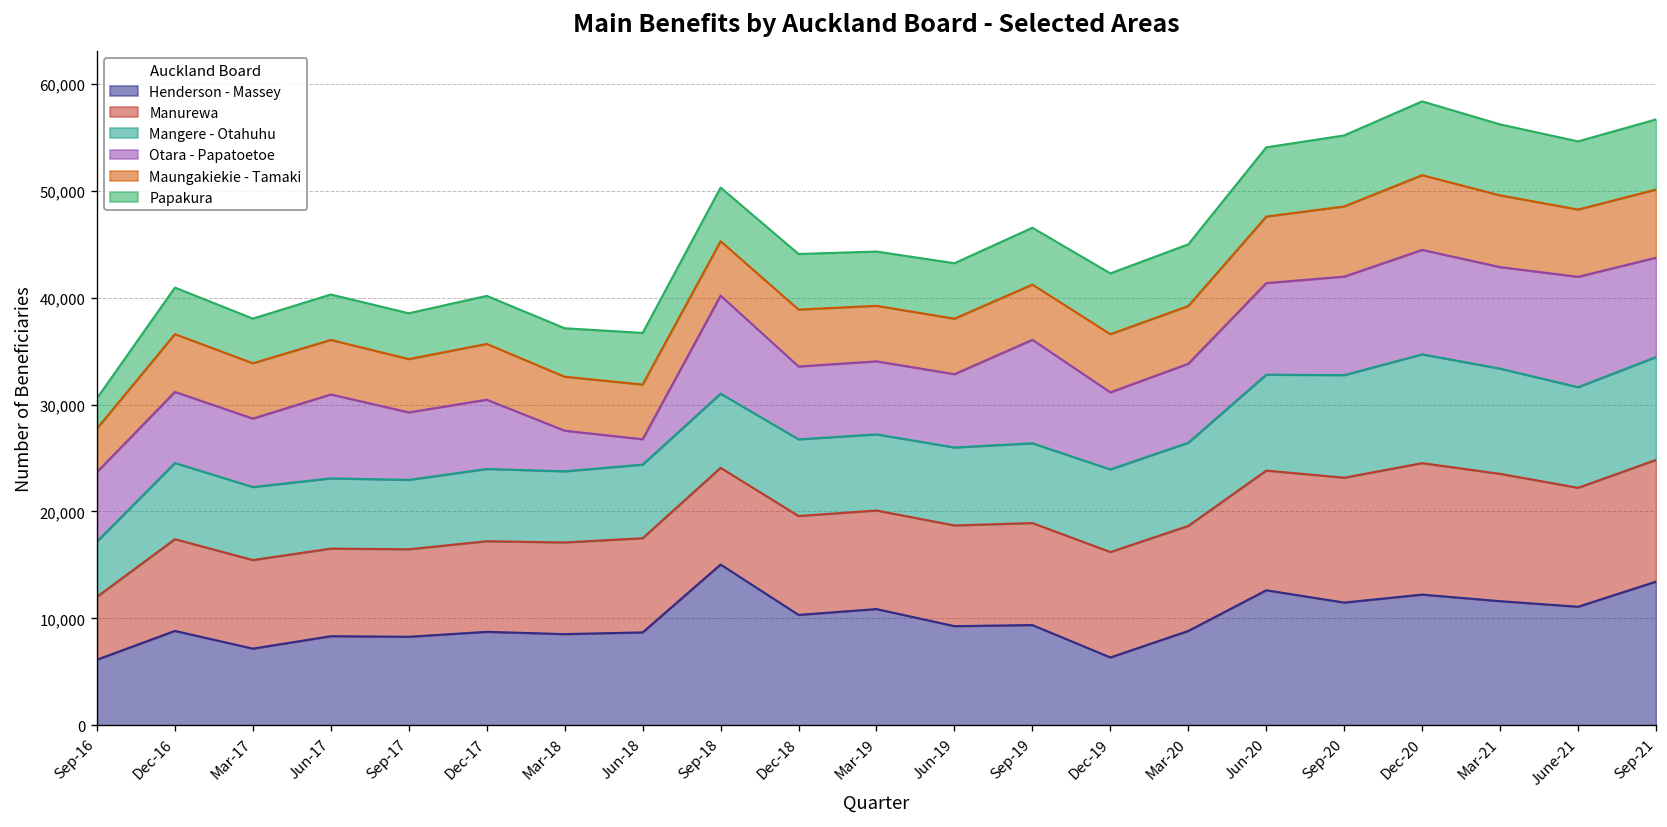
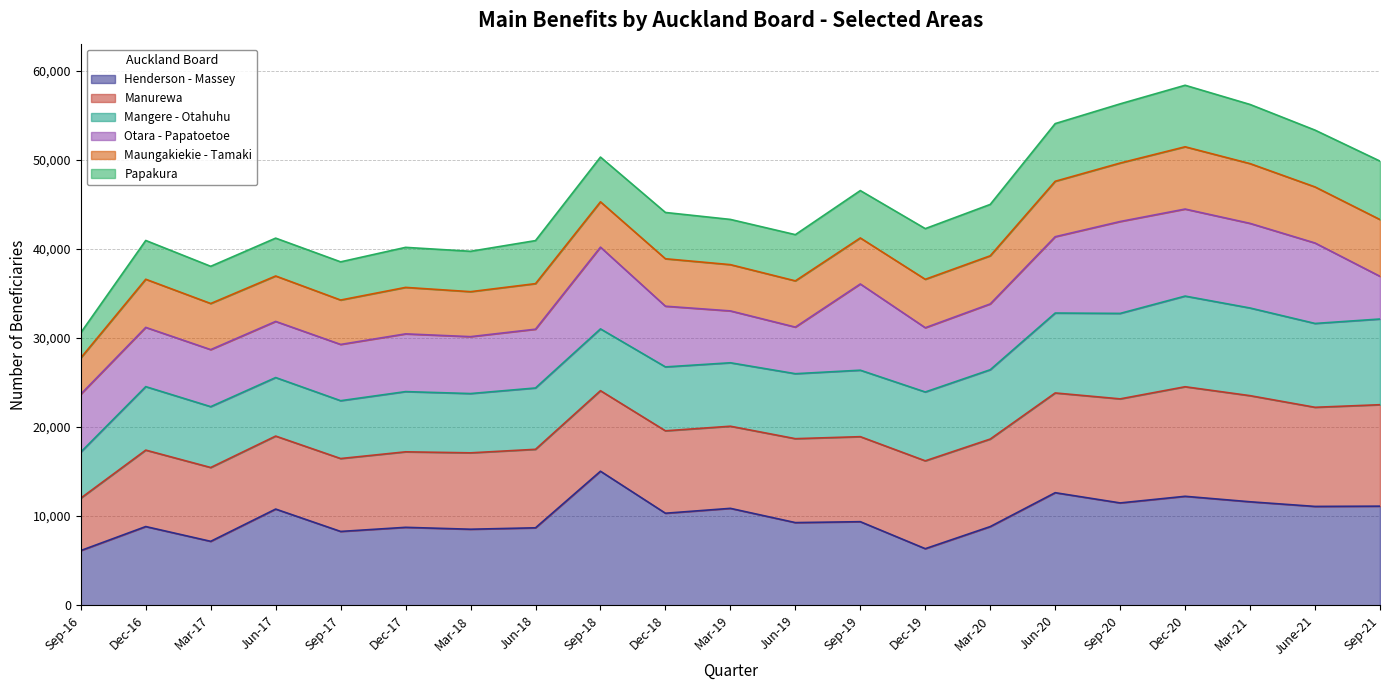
  {
    "Henderson - Massey": {
      "Sep-16": "6,000",
      "Dec-16": "9,000",
      "Mar-17": "7,000",
-     "Jun-17": "8,000",
+     "Jun-17": "11,000",
      "Sep-17": "8,000",
      "Dec-17": "9,000",
      "Mar-18": "9,000",
      "Jun-18": "9,000",
      "Sep-18": "15,000",
      "Dec-18": "10,000",
      "Mar-19": "11,000",
      "Jun-19": "9,000",
      "Sep-19": "9,000",
      "Dec-19": "6,000",
      "Mar-20": "9,000",
      "Jun-20": "13,000",
      "Sep-20": "11,000",
      "Dec-20": "12,000",
      "Mar-21": "12,000",
      "June-21": "11,000",
-     "Sep-21": "13,000"
+     "Sep-21": "11,000"
    },
    "Otara - Papatoetoe": {
      "Sep-16": "6,000",
      "Dec-16": "7,000",
      "Mar-17": "6,000",
-     "Jun-17": "8,000",
+     "Jun-17": "6,000",
      "Sep-17": "6,000",
      "Dec-17": "6,000",
-     "Mar-18": "4,000",
-     "Jun-18": "2,000",
+     "Mar-18": "6,000",
+     "Jun-18": "7,000",
      "Sep-18": "9,000",
      "Dec-18": "7,000",
-     "Mar-19": "7,000",
-     "Jun-19": "7,000",
+     "Mar-19": "6,000",
+     "Jun-19": "5,000",
      "Sep-19": "10,000",
      "Dec-19": "7,000",
      "Mar-20": "7,000",
      "Jun-20": "9,000",
-     "Sep-20": "9,000",
+     "Sep-20": "10,000",
      "Dec-20": "10,000",
      "Mar-21": "9,000",
-     "June-21": "10,000",
-     "Sep-21": "9,000"
+     "June-21": "9,000",
+     "Sep-21": "5,000"
    }
  }
